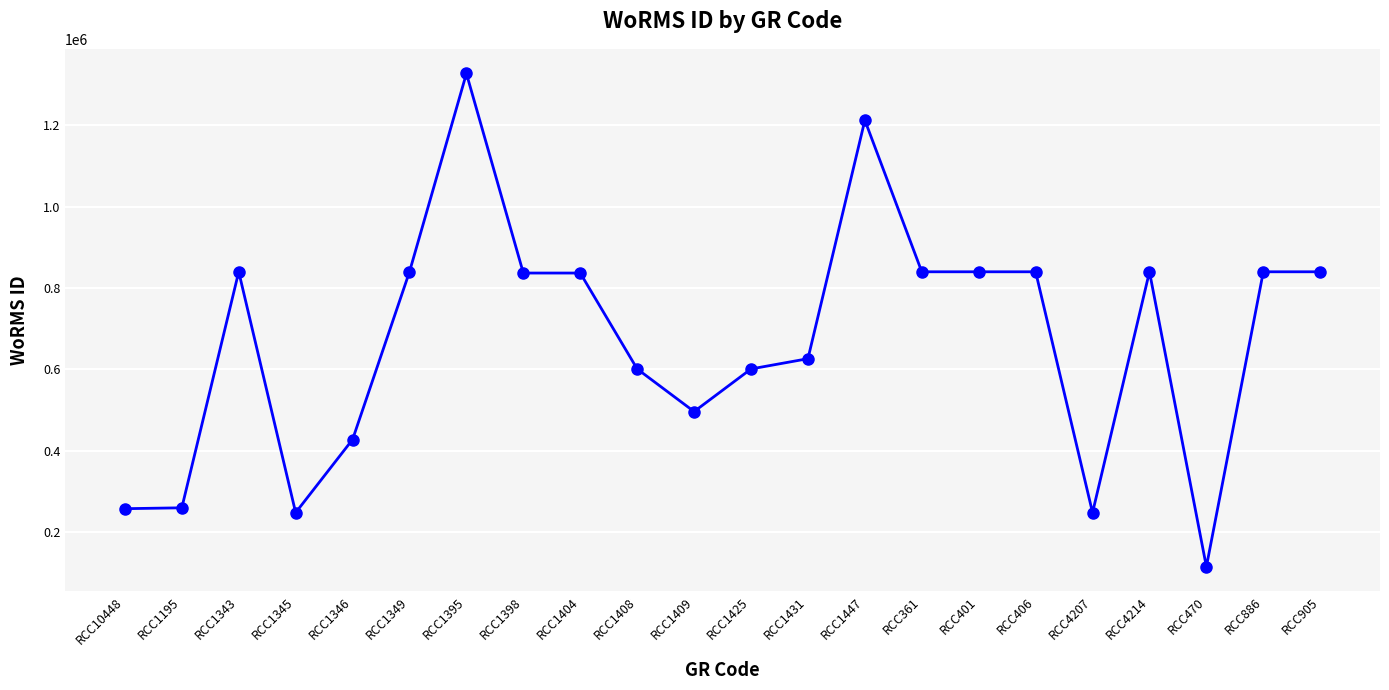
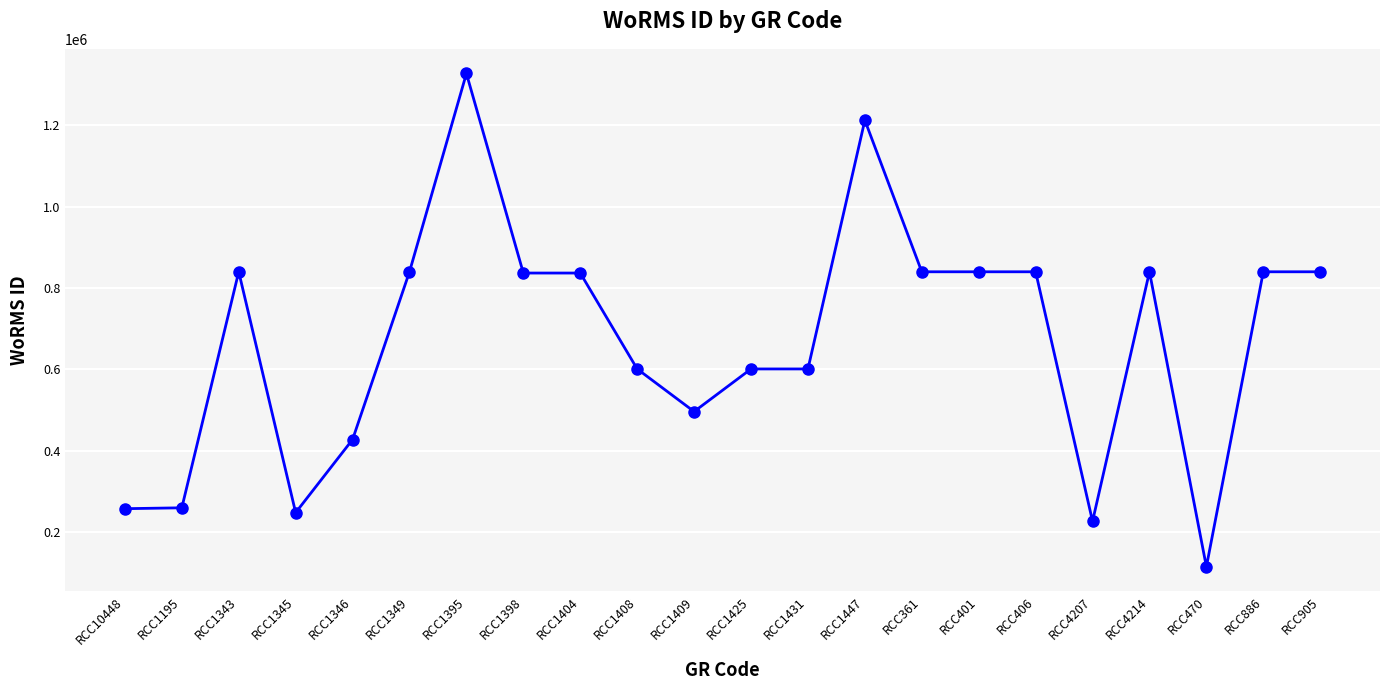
  {
    "RCC10448": 260000,
    "RCC1195": 260000,
    "RCC1343": 840000,
    "RCC1345": 250000,
    "RCC1346": 430000,
    "RCC1349": 840000,
    "RCC1395": 1330000,
    "RCC1398": 840000,
    "RCC1404": 840000,
    "RCC1408": 600000,
    "RCC1409": 500000,
    "RCC1425": 600000,
-   "RCC1431": 630000,
+   "RCC1431": 600000,
    "RCC1447": 1210000,
    "RCC361": 840000,
    "RCC401": 840000,
    "RCC406": 840000,
-   "RCC4207": 250000,
+   "RCC4207": 230000,
    "RCC4214": 840000,
    "RCC470": 120000,
    "RCC886": 840000,
    "RCC905": 840000
  }
